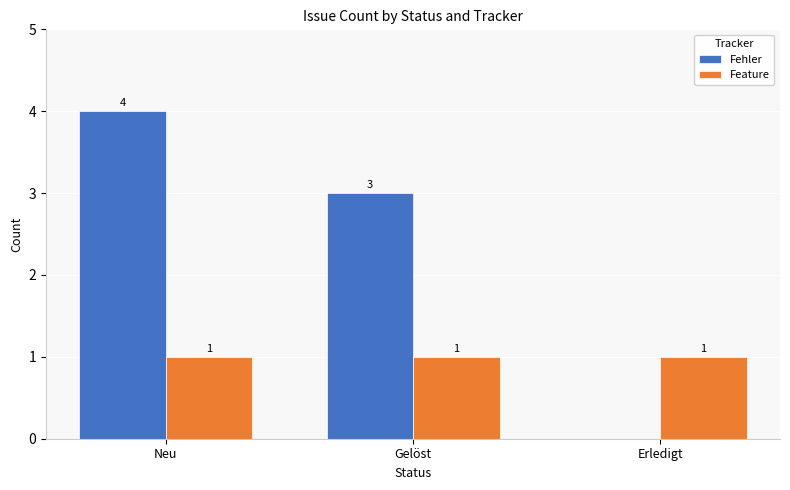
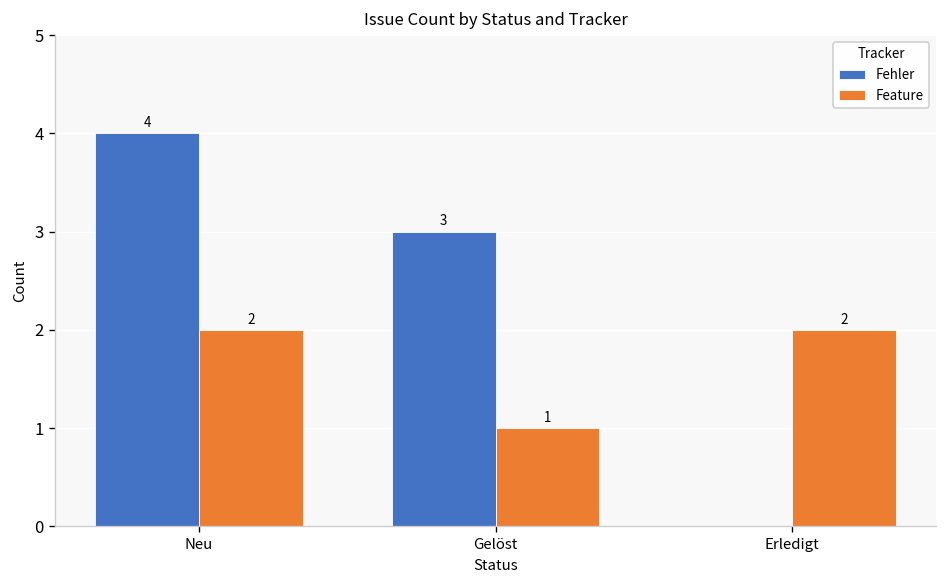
  {
    "Fehler": {
      "Neu": 4,
      "Gelöst": 3
    },
    "Feature": {
-     "Neu": 1,
+     "Neu": 2,
      "Gelöst": 1,
-     "Erledigt": 1
+     "Erledigt": 2
    }
  }
